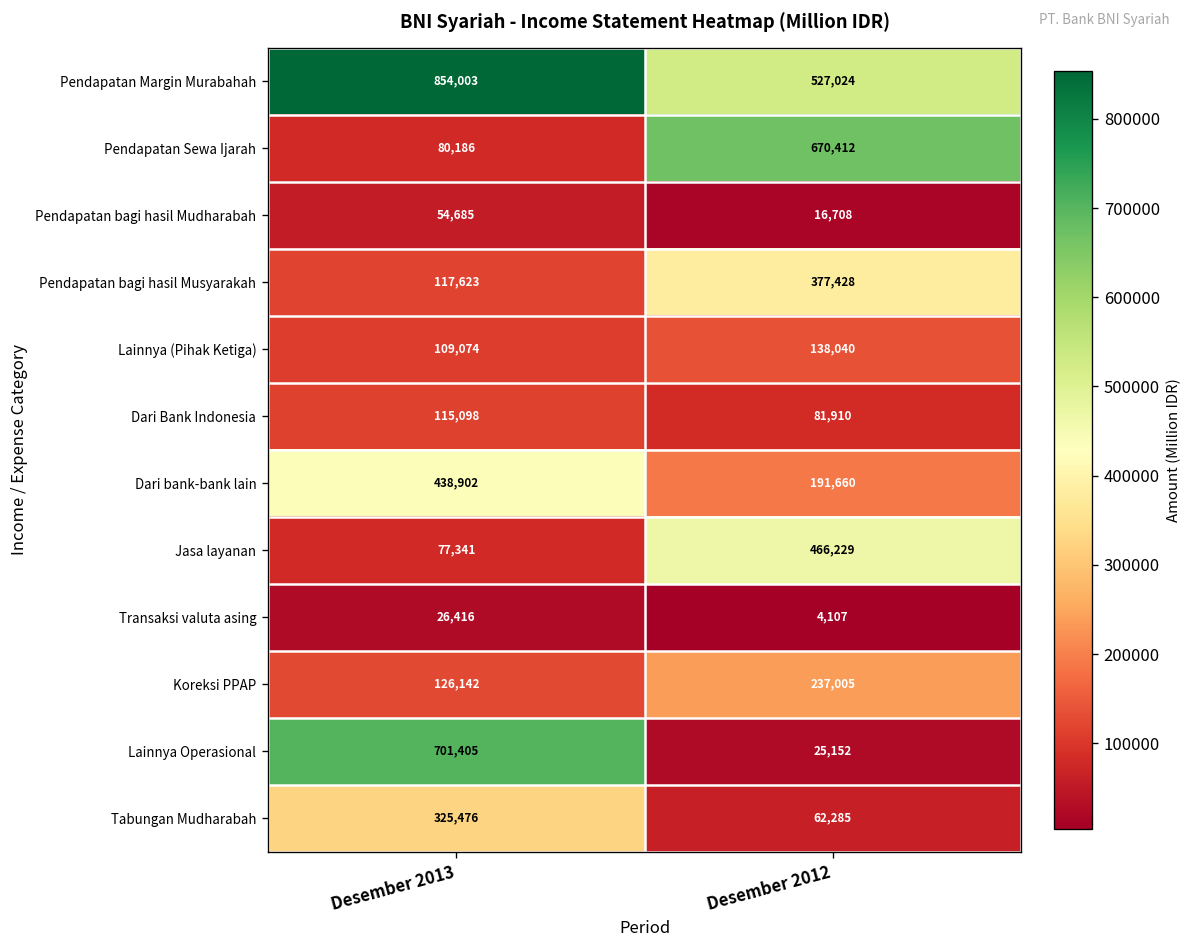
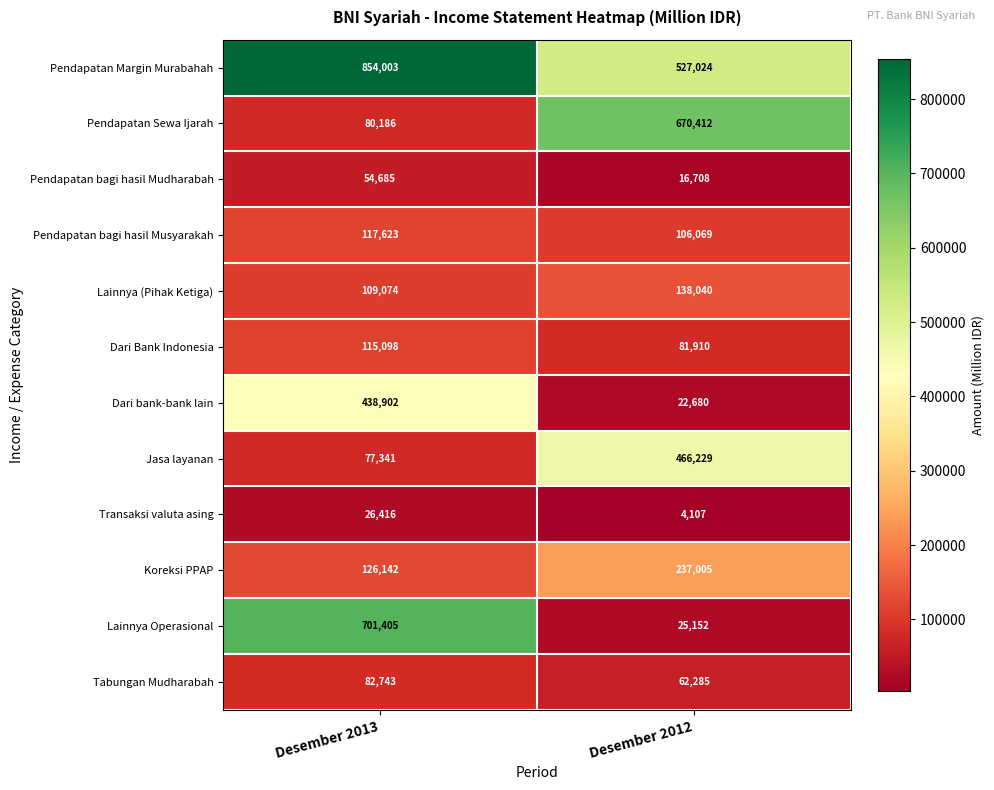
  {
    "Pendapatan Margin Murabahah": {
      "Desember 2013": "854,003",
      "Desember 2012": "527,024"
    },
    "Pendapatan Sewa Ijarah": {
      "Desember 2013": "80,186",
      "Desember 2012": "670,412"
    },
    "Pendapatan bagi hasil Mudharabah": {
      "Desember 2013": "54,685",
      "Desember 2012": "16,708"
    },
    "Pendapatan bagi hasil Musyarakah": {
      "Desember 2013": "117,623",
-     "Desember 2012": "377,428"
+     "Desember 2012": "106,069"
    },
    "Lainnya (Pihak Ketiga)": {
      "Desember 2013": "109,074",
      "Desember 2012": "138,040"
    },
    "Dari Bank Indonesia": {
      "Desember 2013": "115,098",
      "Desember 2012": "81,910"
    },
    "Dari bank-bank lain": {
      "Desember 2013": "438,902",
-     "Desember 2012": "191,660"
+     "Desember 2012": "22,680"
    },
    "Jasa layanan": {
      "Desember 2013": "77,341",
      "Desember 2012": "466,229"
    },
    "Transaksi valuta asing": {
      "Desember 2013": "26,416",
      "Desember 2012": "4,107"
    },
    "Koreksi PPAP": {
      "Desember 2013": "126,142",
      "Desember 2012": "237,005"
    },
    "Lainnya Operasional": {
      "Desember 2013": "701,405",
      "Desember 2012": "25,152"
    },
    "Tabungan Mudharabah": {
-     "Desember 2013": "325,476",
+     "Desember 2013": "82,743",
      "Desember 2012": "62,285"
    }
  }
